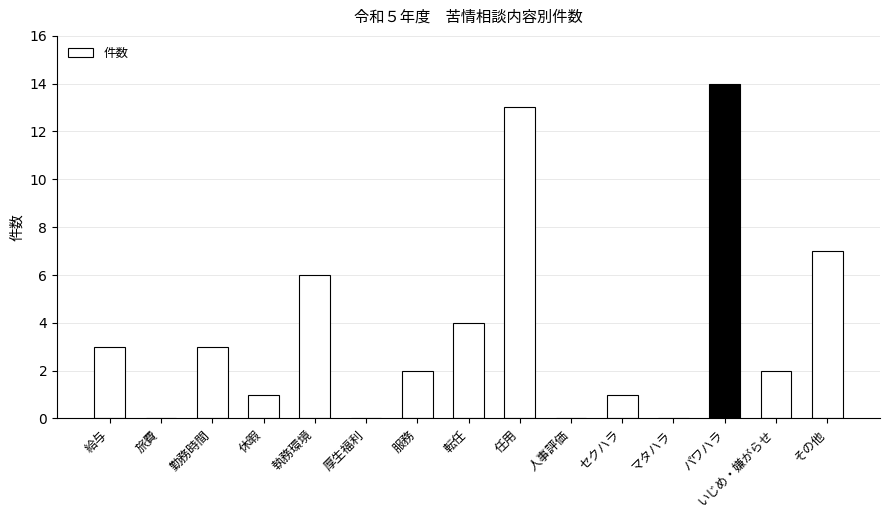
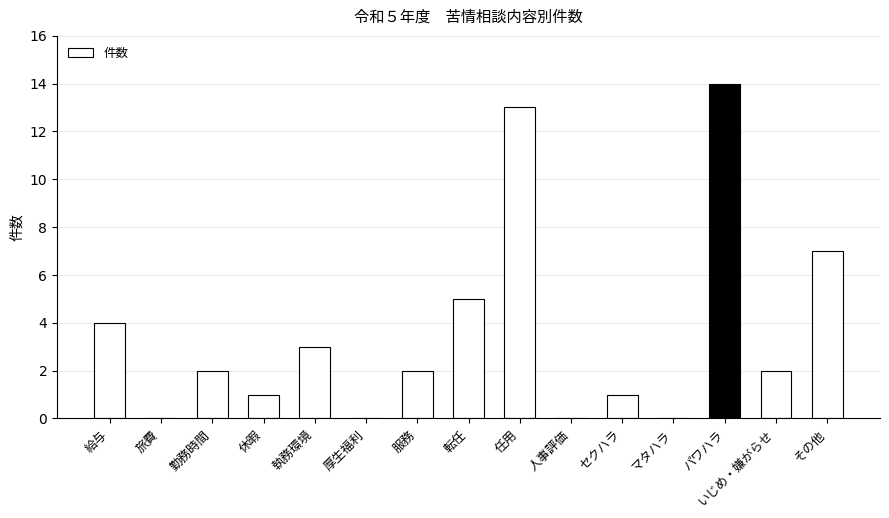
  {
-   "給与": 3,
+   "給与": 4,
    "旅費": 0,
-   "勤務時間": 3,
+   "勤務時間": 2,
    "休暇": 1,
-   "執務環境": 6,
+   "執務環境": 3,
    "厚生福利": 0,
    "服務": 2,
-   "転任": 4,
+   "転任": 5,
    "任用": 13,
    "人事評価": 0,
    "セクハラ": 1,
    "マタハラ": 0,
    "パワハラ": 14,
    "いじめ・嫌がらせ": 2,
    "その他": 7
  }
